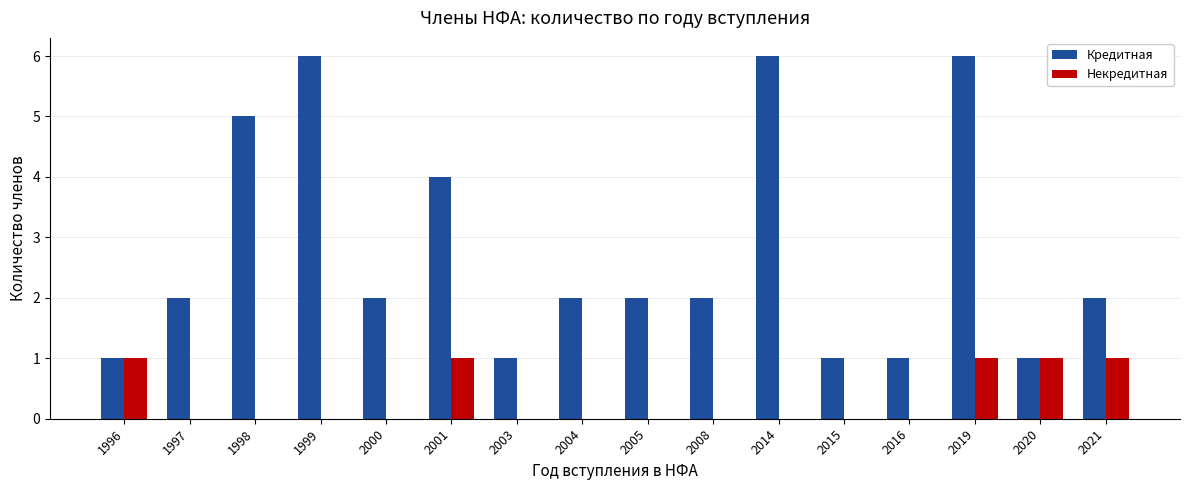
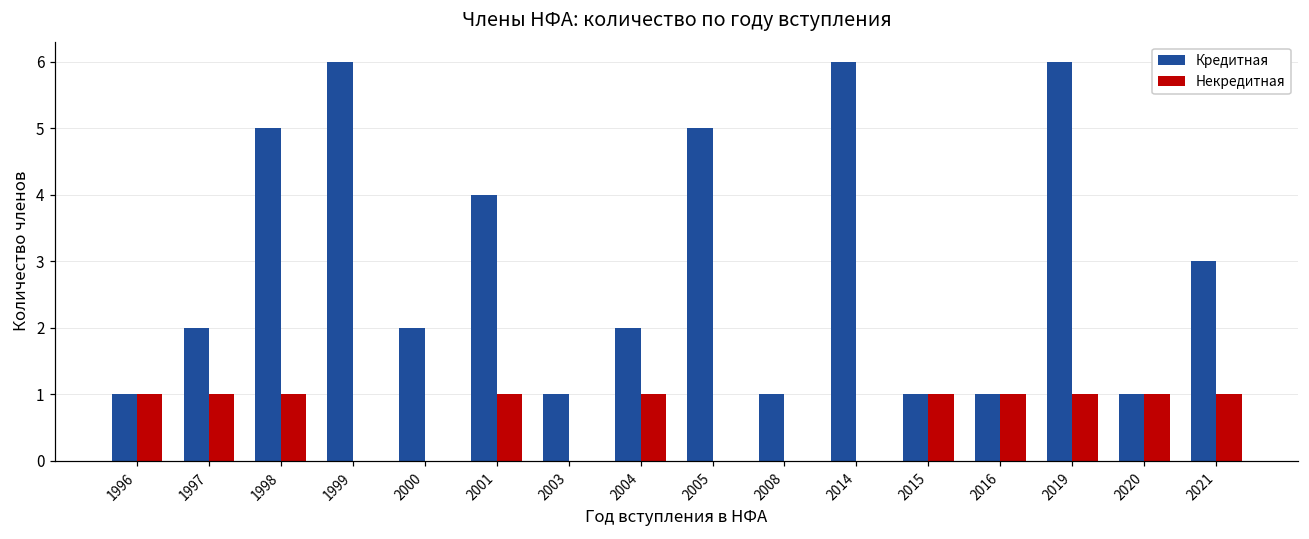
  {
    "Кредитная": {
      "1996": 1,
      "1997": 2,
      "1998": 5,
      "1999": 6,
      "2000": 2,
      "2001": 4,
      "2003": 1,
      "2004": 2,
-     "2005": 2,
-     "2008": 2,
+     "2005": 5,
+     "2008": 1,
      "2014": 6,
      "2015": 1,
      "2016": 1,
      "2019": 6,
      "2020": 1,
-     "2021": 2
+     "2021": 3
    },
    "Некредитная": {
      "1996": 1,
-     "1997": 0,
-     "1998": 0,
+     "1997": 1,
+     "1998": 1,
      "1999": 0,
      "2000": 0,
      "2001": 1,
      "2003": 0,
-     "2004": 0,
+     "2004": 1,
      "2005": 0,
      "2008": 0,
      "2014": 0,
-     "2015": 0,
-     "2016": 0,
+     "2015": 1,
+     "2016": 1,
      "2019": 1,
      "2020": 1,
      "2021": 1
    }
  }
